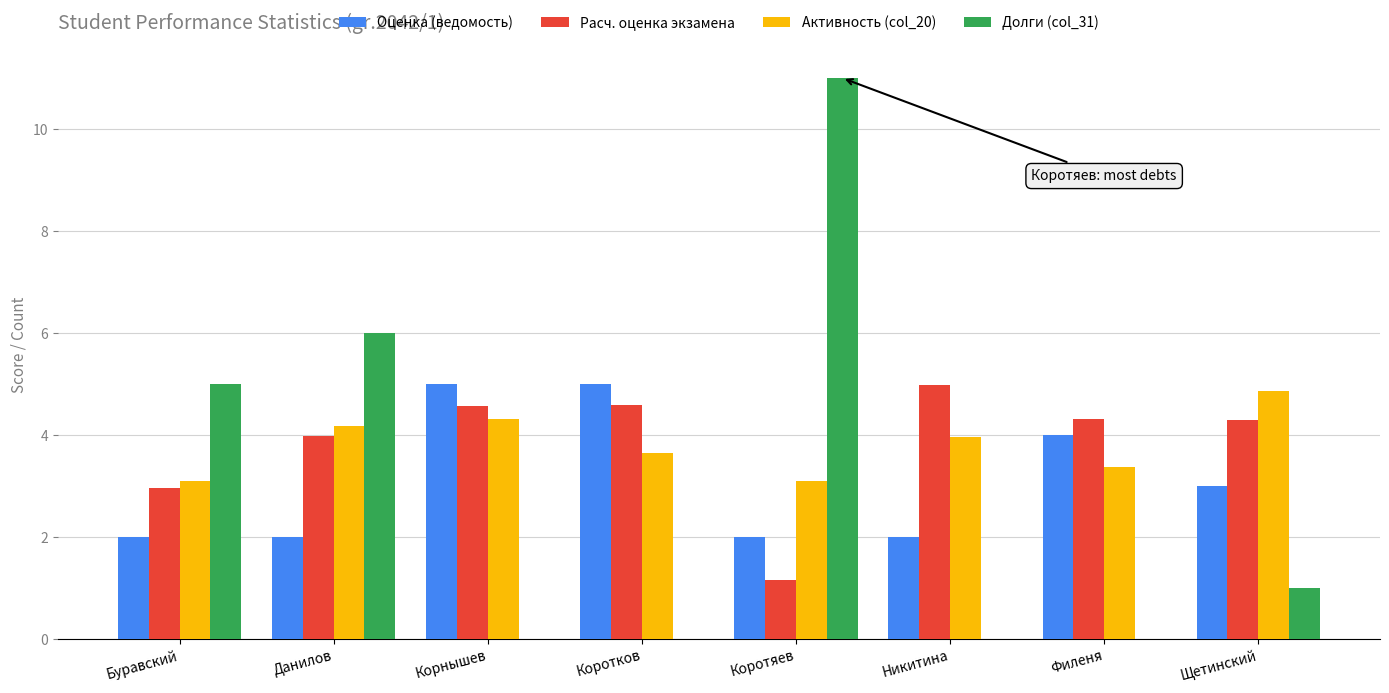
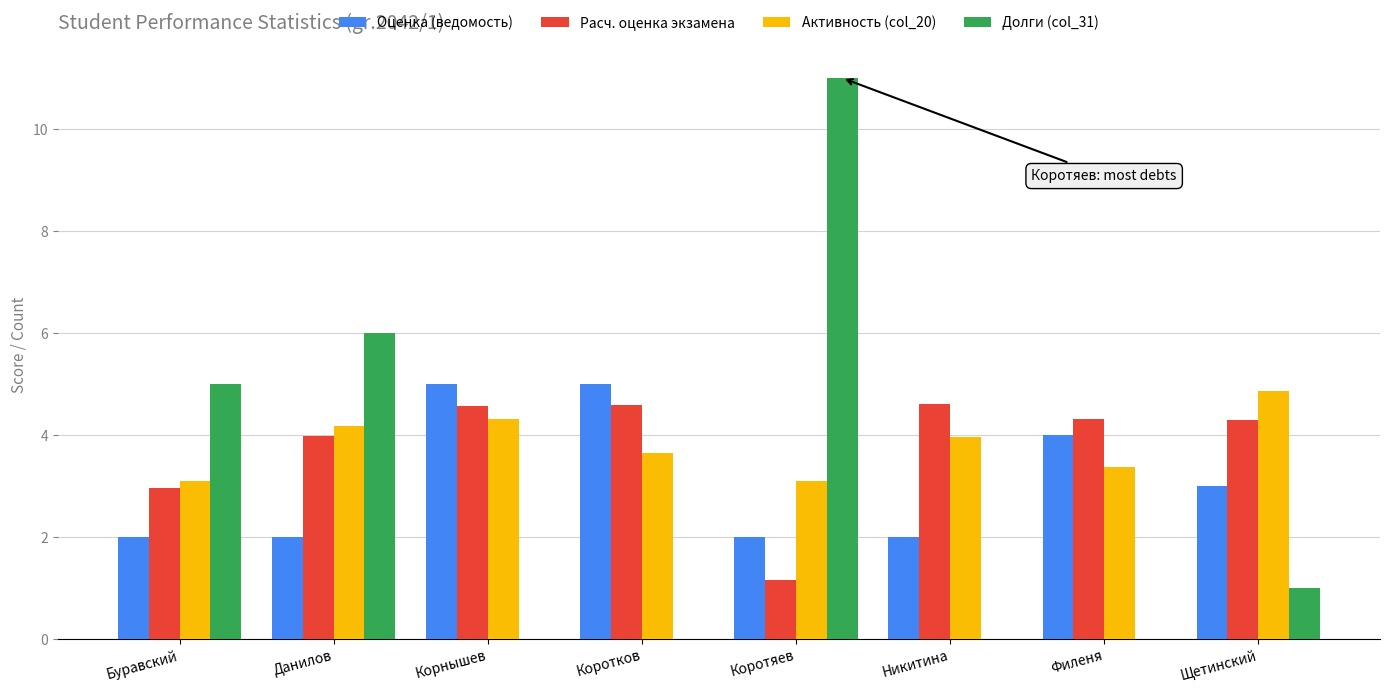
  {
    "Оценка (ведомость)": {
      "Буравский": 2.0,
      "Данилов": 2.0,
      "Корнышев": 5.0,
      "Коротков": 5.0,
      "Коротяев": 2.0,
      "Никитина": 2.0,
      "Филеня": 4.0,
      "Щетинский": 3.0
    },
    "Расч. оценка экзамена": {
      "Буравский": 3.0,
      "Данилов": 4.0,
      "Корнышев": 4.6,
      "Коротков": 4.6,
      "Коротяев": 1.2,
-     "Никитина": 5.0,
+     "Никитина": 4.6,
      "Филеня": 4.3,
      "Щетинский": 4.3
    },
    "Активность (col_20)": {
      "Буравский": 3.1,
      "Данилов": 4.2,
      "Корнышев": 4.3,
      "Коротков": 3.6,
      "Коротяев": 3.1,
      "Никитина": 4.0,
      "Филеня": 3.4,
      "Щетинский": 4.9
    },
    "Долги (col_31)": {
      "Буравский": 5.0,
      "Данилов": 6.0,
      "Корнышев": 0.0,
      "Коротков": 0.0,
      "Коротяев": 11.0,
      "Никитина": 0.0,
      "Филеня": 0.0,
      "Щетинский": 1.0
    }
  }
